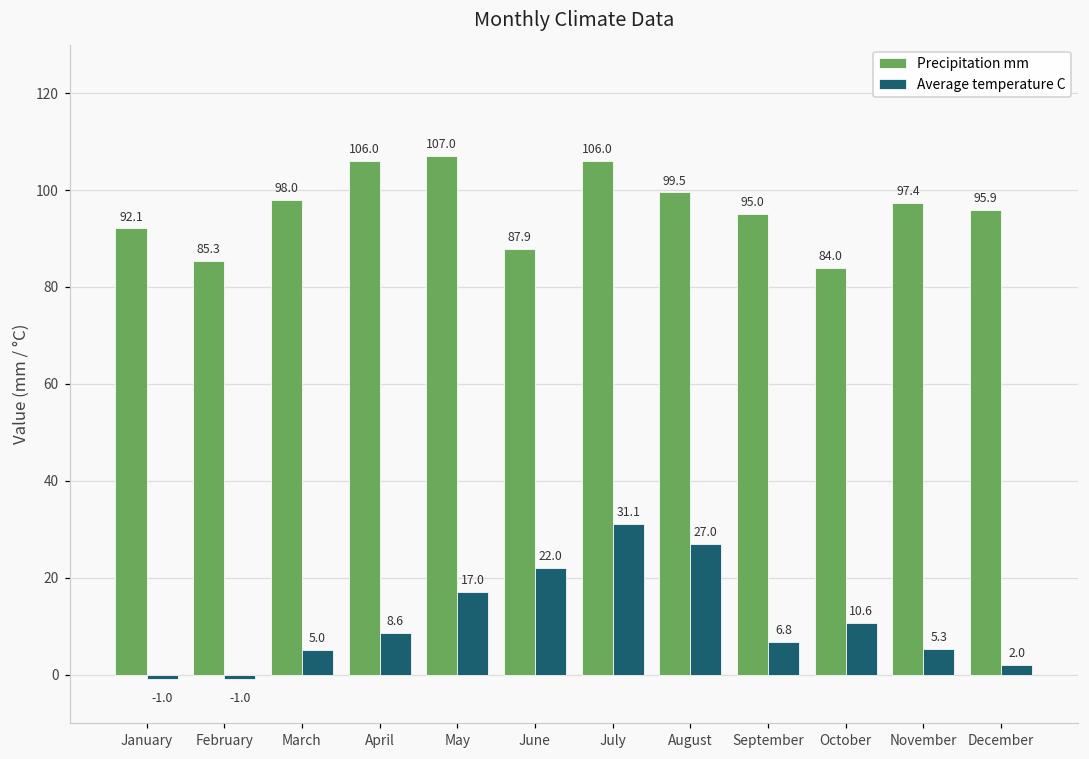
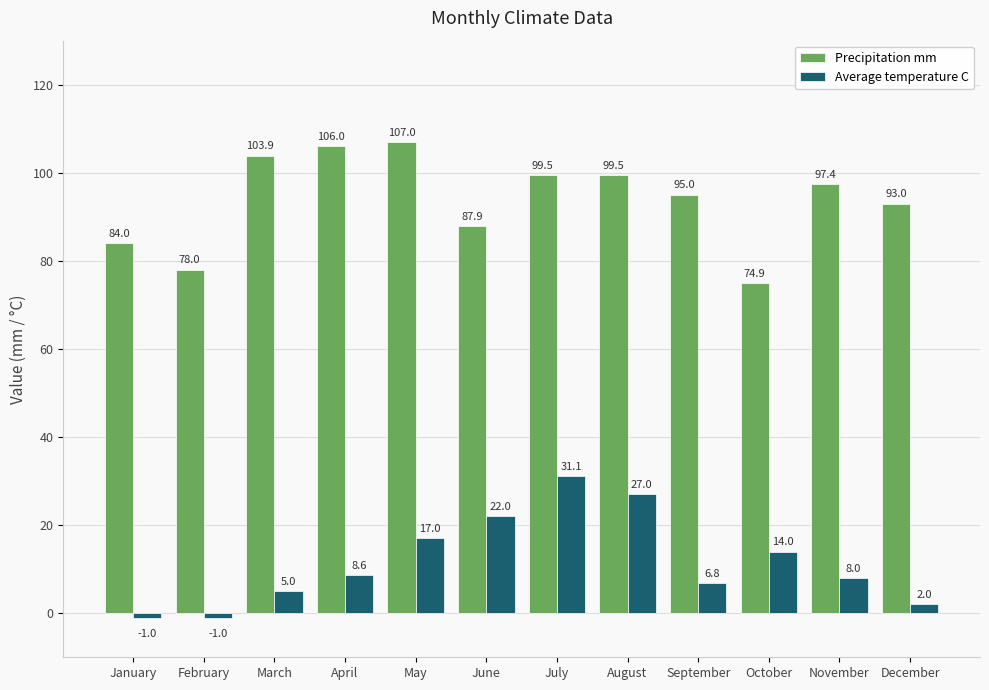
  {
    "Precipitation mm": {
-     "January": 92.1,
-     "February": 85.3,
-     "March": 98.0,
+     "January": 84.0,
+     "February": 78.0,
+     "March": 103.9,
      "April": 106.0,
      "May": 107.0,
      "June": 87.9,
-     "July": 106.0,
+     "July": 99.5,
      "August": 99.5,
      "September": 95.0,
-     "October": 84.0,
+     "October": 74.9,
      "November": 97.4,
-     "December": 95.9
+     "December": 93.0
    },
    "Average temperature C": {
      "January": -1.0,
      "February": -1.0,
      "March": 5.0,
      "April": 8.6,
      "May": 17.0,
      "June": 22.0,
      "July": 31.1,
      "August": 27.0,
      "September": 6.8,
-     "October": 10.6,
-     "November": 5.3,
+     "October": 14.0,
+     "November": 8.0,
      "December": 2.0
    }
  }
